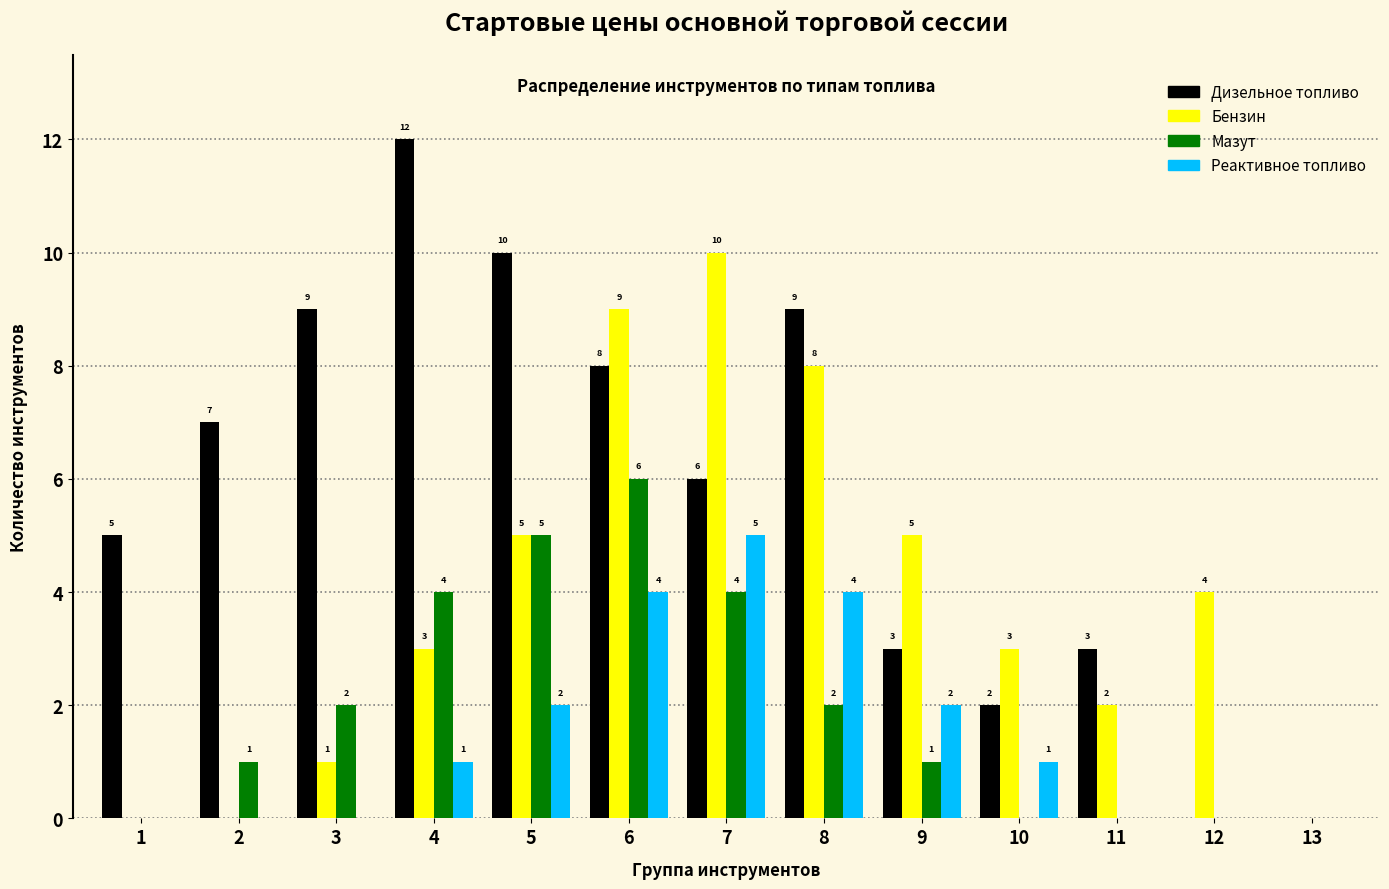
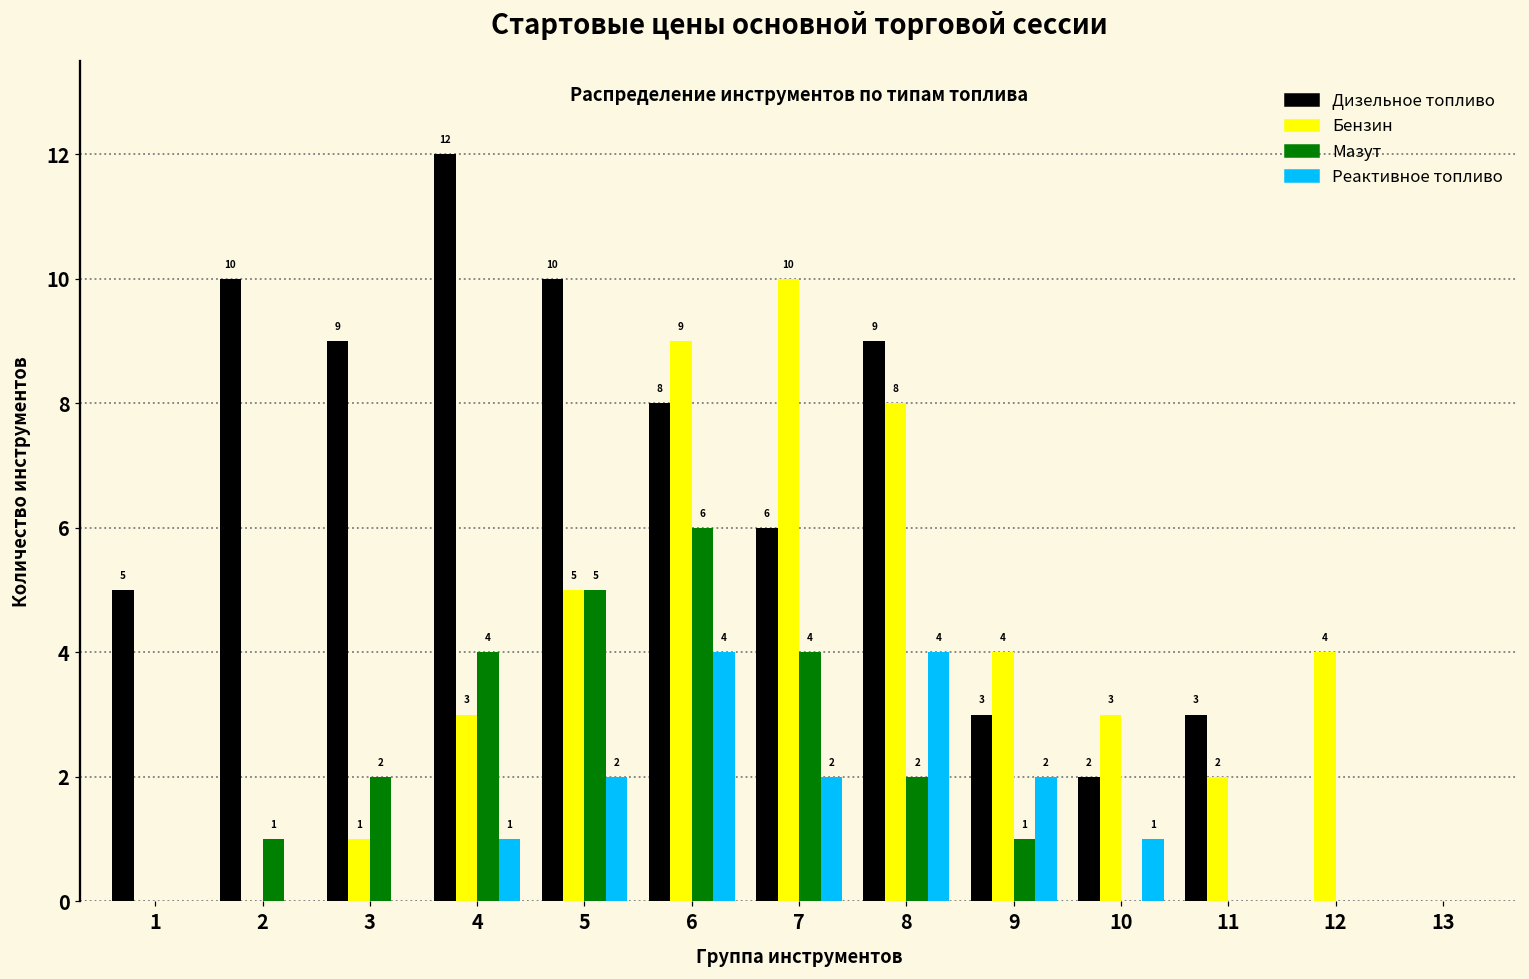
  {
    "Дизельное топливо": {
      "1": 5,
-     "2": 7,
+     "2": 10,
      "3": 9,
      "4": 12,
      "5": 10,
      "6": 8,
      "7": 6,
      "8": 9,
      "9": 3,
      "10": 2,
      "11": 3
    },
    "Бензин": {
      "3": 1,
      "4": 3,
      "5": 5,
      "6": 9,
      "7": 10,
      "8": 8,
-     "9": 5,
+     "9": 4,
      "10": 3,
      "11": 2,
      "12": 4
    },
    "Мазут": {
      "2": 1,
      "3": 2,
      "4": 4,
      "5": 5,
      "6": 6,
      "7": 4,
      "8": 2,
      "9": 1
    },
    "Реактивное топливо": {
      "4": 1,
      "5": 2,
      "6": 4,
-     "7": 5,
+     "7": 2,
      "8": 4,
      "9": 2,
      "10": 1
    }
  }
